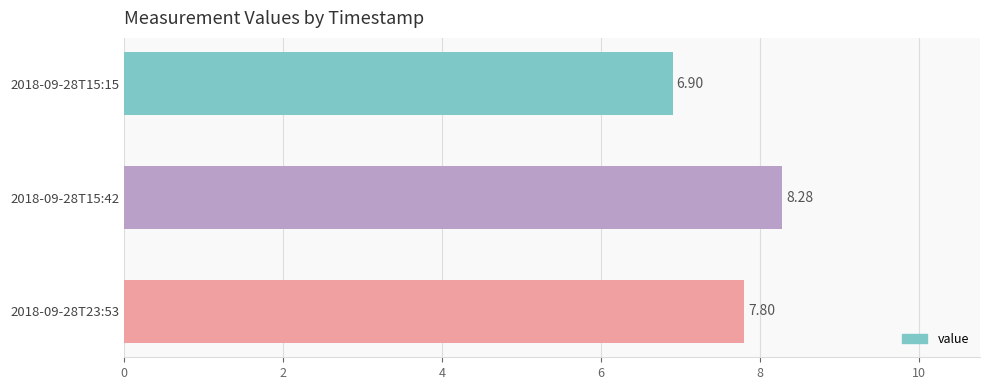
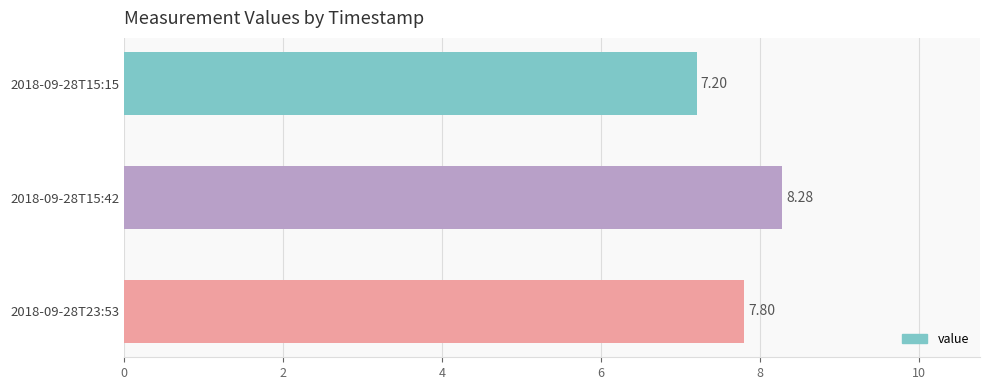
  {
-   "2018-09-28T15:15": 6.90,
+   "2018-09-28T15:15": 7.20,
    "2018-09-28T15:42": 8.28,
    "2018-09-28T23:53": 7.80
  }
